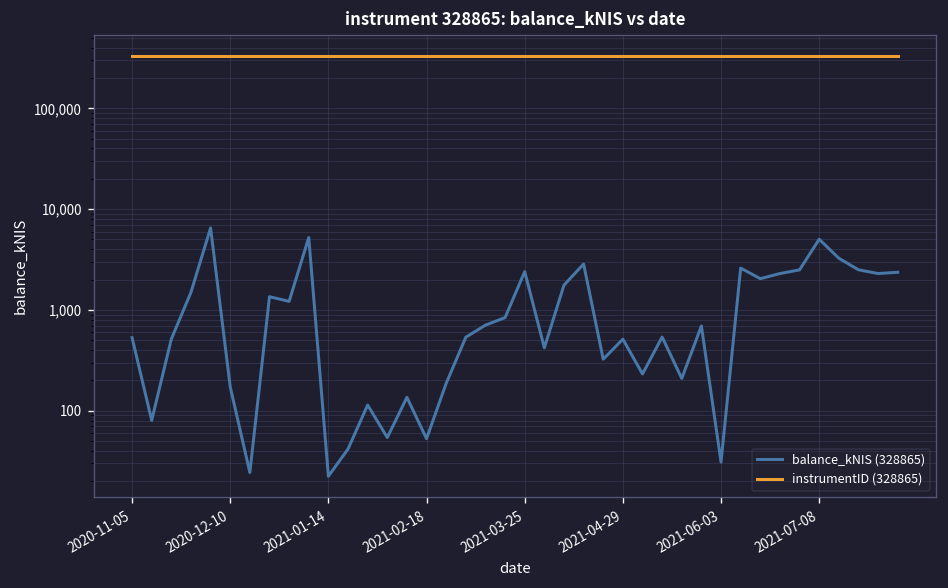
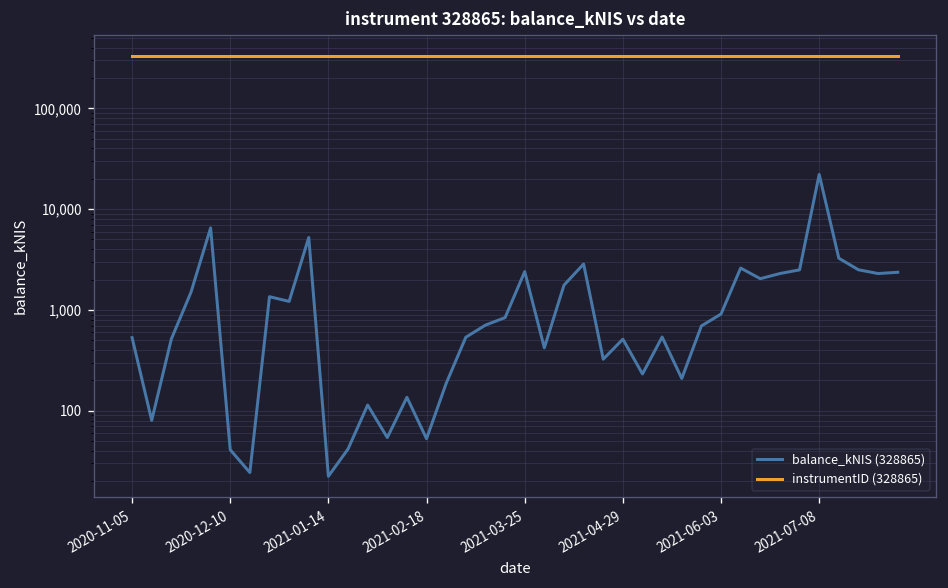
  {
    "balance_kNIS (328865)": {
      "2020-11-05": "500",
-     "2020-12-10": "170",
+     "2020-12-10": "40",
      "2021-01-14": "22",
      "2021-02-18": "50",
      "2021-03-25": "2,400",
      "2021-04-29": "500",
-     "2021-06-03": "31",
-     "2021-07-08": "5,000"
+     "2021-06-03": "900",
+     "2021-07-08": "22,000"
    },
    "instrumentID (328865)": {
      "2020-11-05": "330,000",
      "2020-12-10": "330,000",
      "2021-01-14": "330,000",
      "2021-02-18": "330,000",
      "2021-03-25": "330,000",
      "2021-04-29": "330,000",
      "2021-06-03": "330,000",
      "2021-07-08": "330,000"
    }
  }
